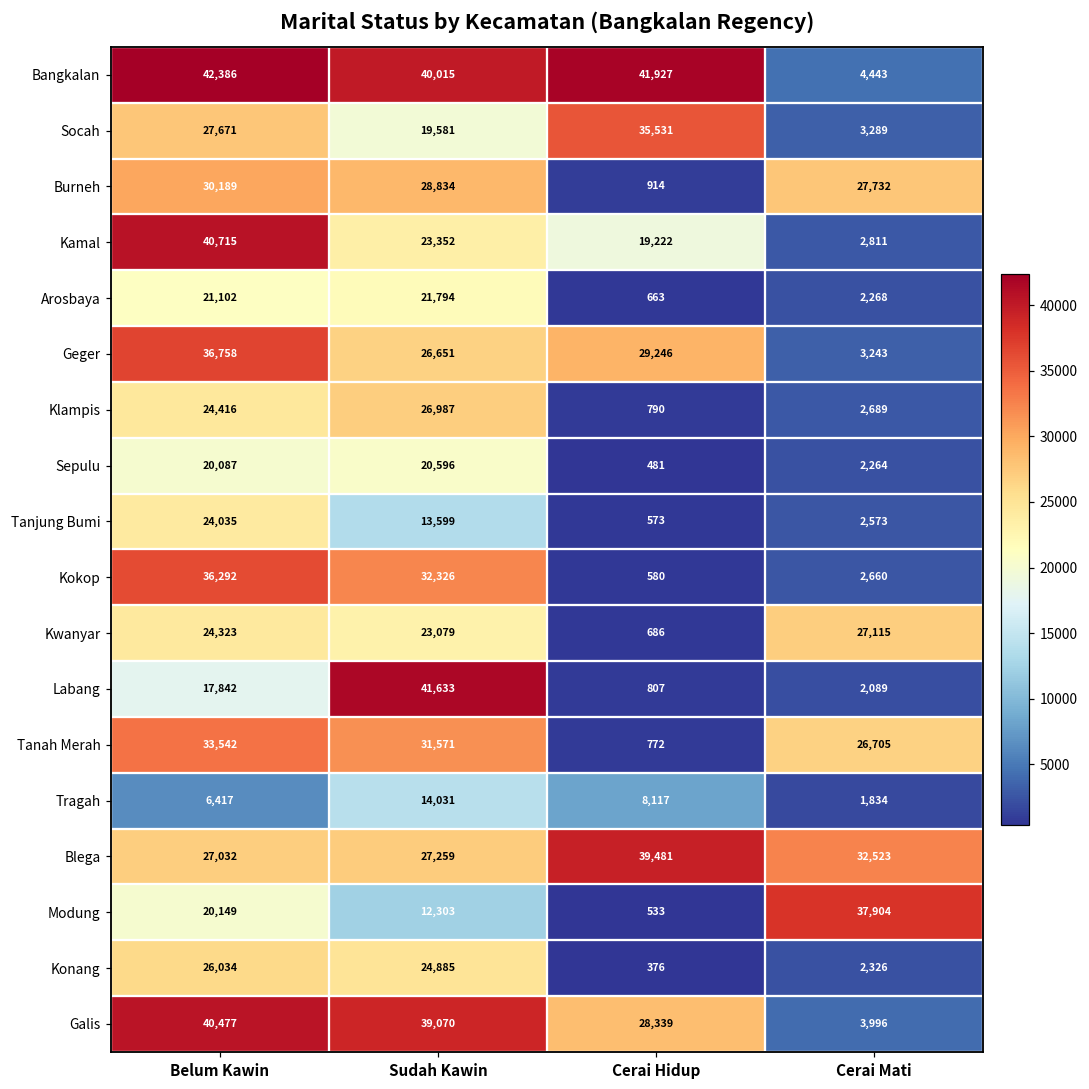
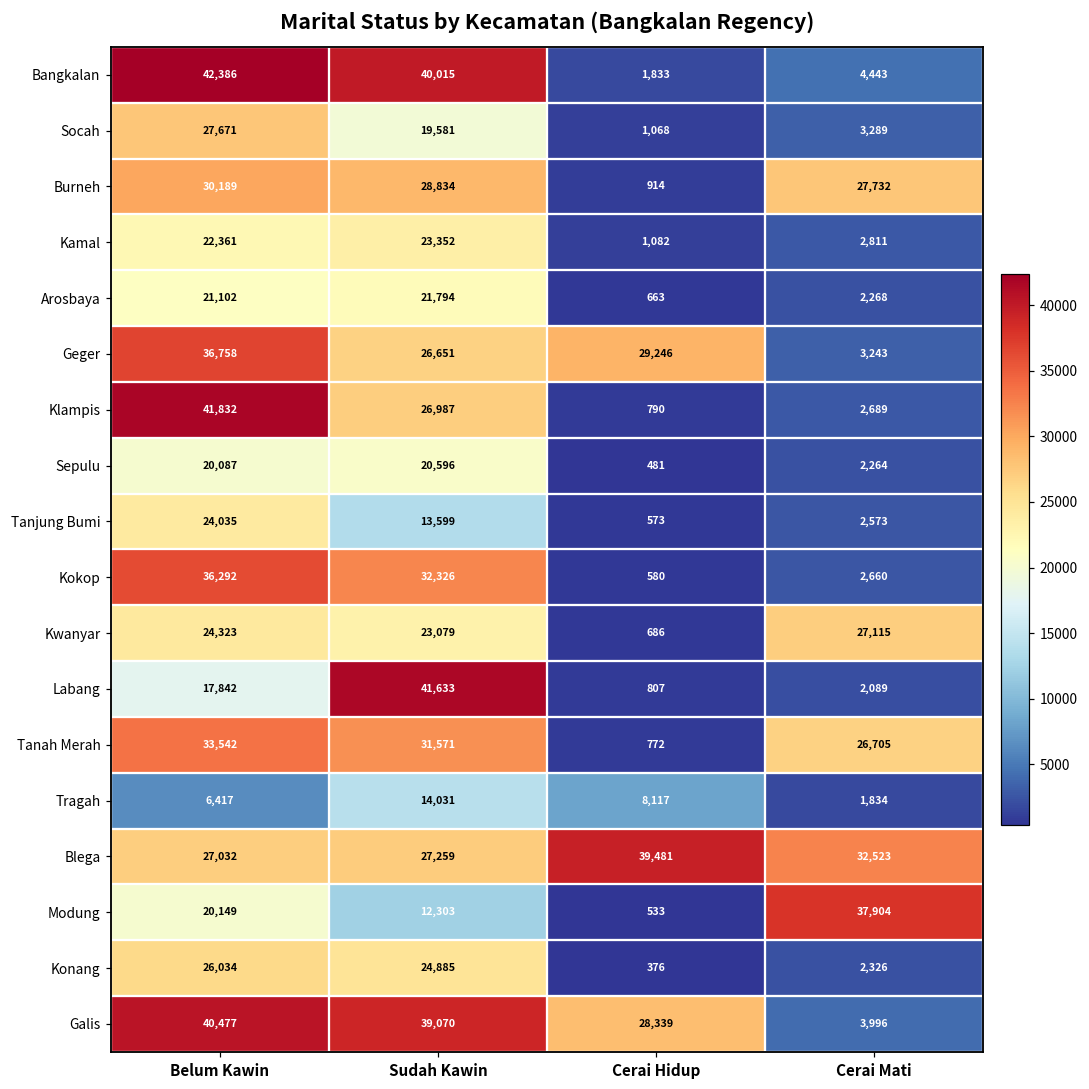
  {
    "Bangkalan": {
      "Belum Kawin": "42,386",
      "Sudah Kawin": "40,015",
-     "Cerai Hidup": "41,927",
+     "Cerai Hidup": "1,833",
      "Cerai Mati": "4,443"
    },
    "Socah": {
      "Belum Kawin": "27,671",
      "Sudah Kawin": "19,581",
-     "Cerai Hidup": "35,531",
+     "Cerai Hidup": "1,068",
      "Cerai Mati": "3,289"
    },
    "Burneh": {
      "Belum Kawin": "30,189",
      "Sudah Kawin": "28,834",
      "Cerai Hidup": "914",
      "Cerai Mati": "27,732"
    },
    "Kamal": {
-     "Belum Kawin": "40,715",
+     "Belum Kawin": "22,361",
      "Sudah Kawin": "23,352",
-     "Cerai Hidup": "19,222",
+     "Cerai Hidup": "1,082",
      "Cerai Mati": "2,811"
    },
    "Arosbaya": {
      "Belum Kawin": "21,102",
      "Sudah Kawin": "21,794",
      "Cerai Hidup": "663",
      "Cerai Mati": "2,268"
    },
    "Geger": {
      "Belum Kawin": "36,758",
      "Sudah Kawin": "26,651",
      "Cerai Hidup": "29,246",
      "Cerai Mati": "3,243"
    },
    "Klampis": {
-     "Belum Kawin": "24,416",
+     "Belum Kawin": "41,832",
      "Sudah Kawin": "26,987",
      "Cerai Hidup": "790",
      "Cerai Mati": "2,689"
    },
    "Sepulu": {
      "Belum Kawin": "20,087",
      "Sudah Kawin": "20,596",
      "Cerai Hidup": "481",
      "Cerai Mati": "2,264"
    },
    "Tanjung Bumi": {
      "Belum Kawin": "24,035",
      "Sudah Kawin": "13,599",
      "Cerai Hidup": "573",
      "Cerai Mati": "2,573"
    },
    "Kokop": {
      "Belum Kawin": "36,292",
      "Sudah Kawin": "32,326",
      "Cerai Hidup": "580",
      "Cerai Mati": "2,660"
    },
    "Kwanyar": {
      "Belum Kawin": "24,323",
      "Sudah Kawin": "23,079",
      "Cerai Hidup": "686",
      "Cerai Mati": "27,115"
    },
    "Labang": {
      "Belum Kawin": "17,842",
      "Sudah Kawin": "41,633",
      "Cerai Hidup": "807",
      "Cerai Mati": "2,089"
    },
    "Tanah Merah": {
      "Belum Kawin": "33,542",
      "Sudah Kawin": "31,571",
      "Cerai Hidup": "772",
      "Cerai Mati": "26,705"
    },
    "Tragah": {
      "Belum Kawin": "6,417",
      "Sudah Kawin": "14,031",
      "Cerai Hidup": "8,117",
      "Cerai Mati": "1,834"
    },
    "Blega": {
      "Belum Kawin": "27,032",
      "Sudah Kawin": "27,259",
      "Cerai Hidup": "39,481",
      "Cerai Mati": "32,523"
    },
    "Modung": {
      "Belum Kawin": "20,149",
      "Sudah Kawin": "12,303",
      "Cerai Hidup": "533",
      "Cerai Mati": "37,904"
    },
    "Konang": {
      "Belum Kawin": "26,034",
      "Sudah Kawin": "24,885",
      "Cerai Hidup": "376",
      "Cerai Mati": "2,326"
    },
    "Galis": {
      "Belum Kawin": "40,477",
      "Sudah Kawin": "39,070",
      "Cerai Hidup": "28,339",
      "Cerai Mati": "3,996"
    }
  }
